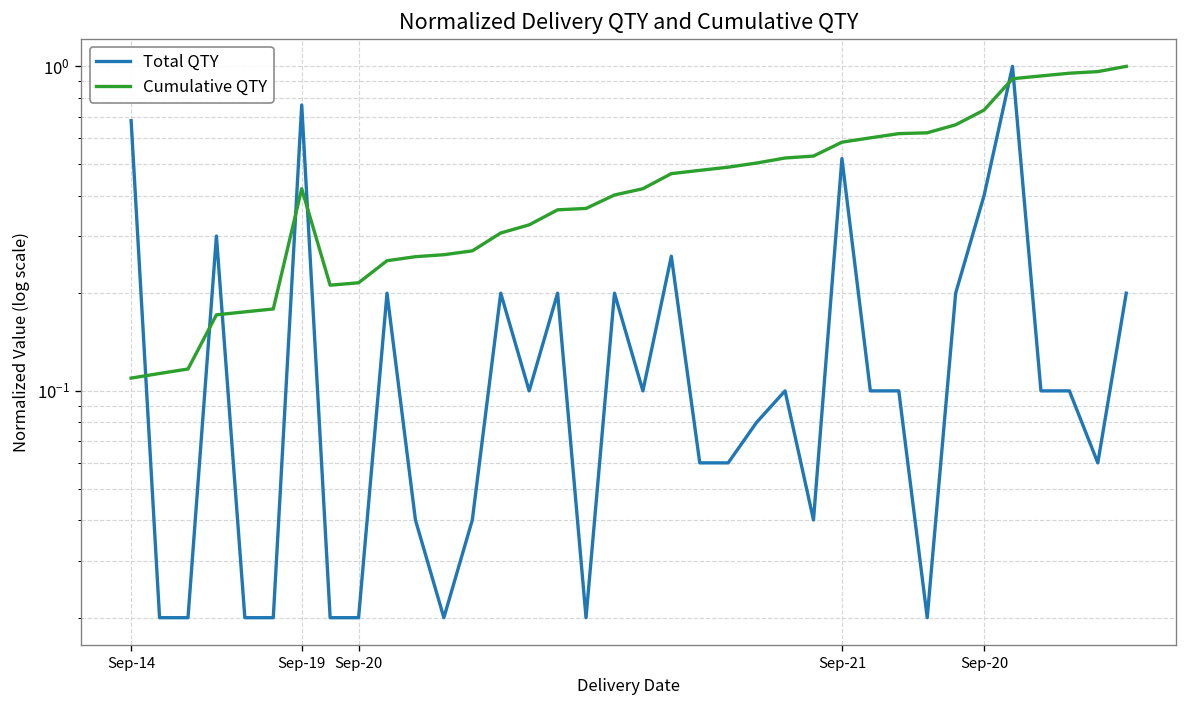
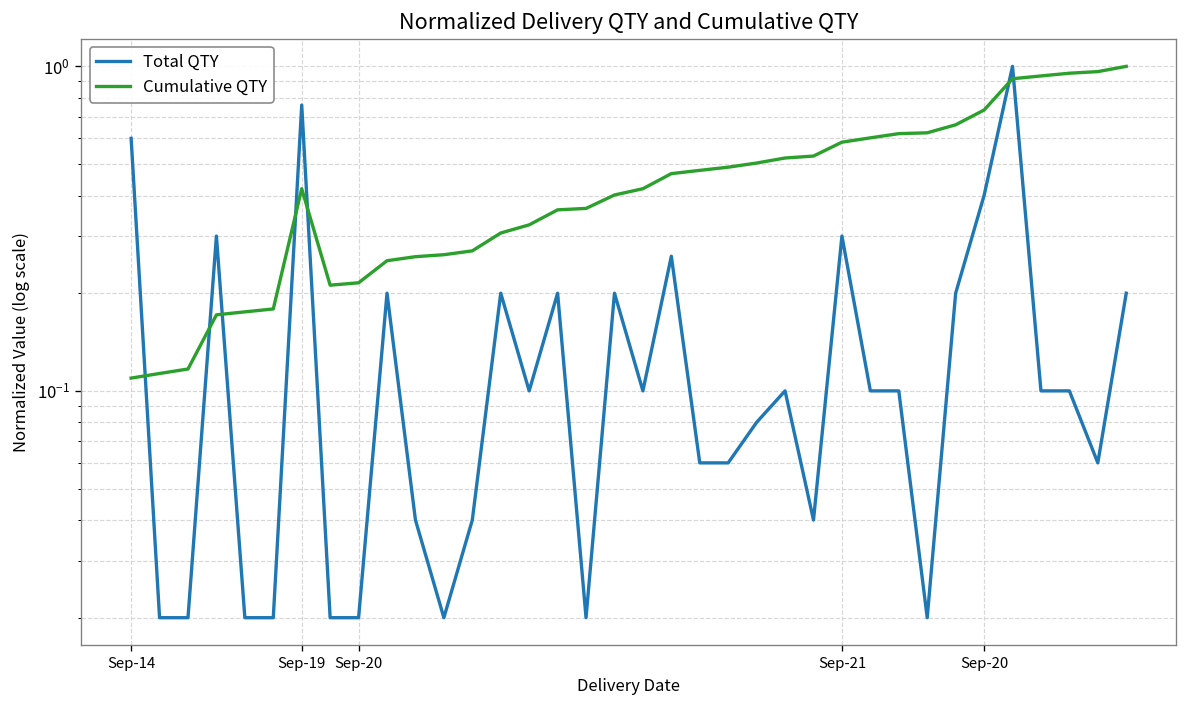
  {
    "Total QTY": {
-     "Sep-14": 0.68,
+     "Sep-14": 0.60,
      "Sep-19": 0.76,
-     "Sep-21": 0.52
+     "Sep-21": 0.30
    },
    "Cumulative QTY": {
      "Sep-14": 0.11,
      "Sep-19": 0.42,
      "Sep-21": 0.58
    }
  }
